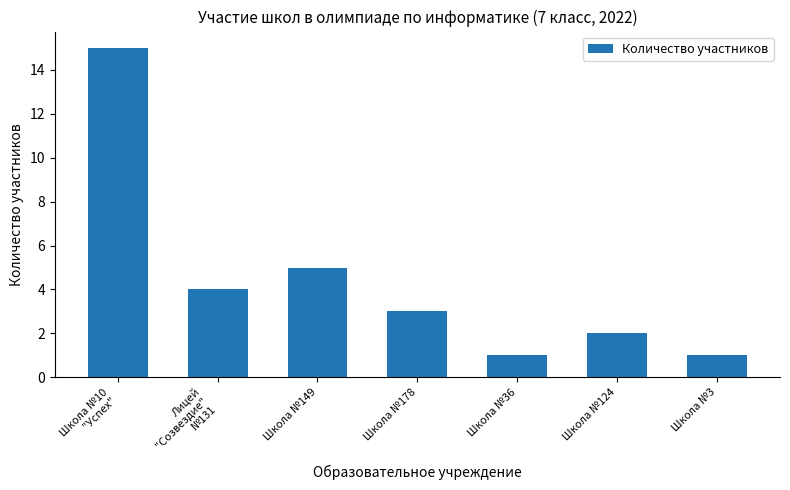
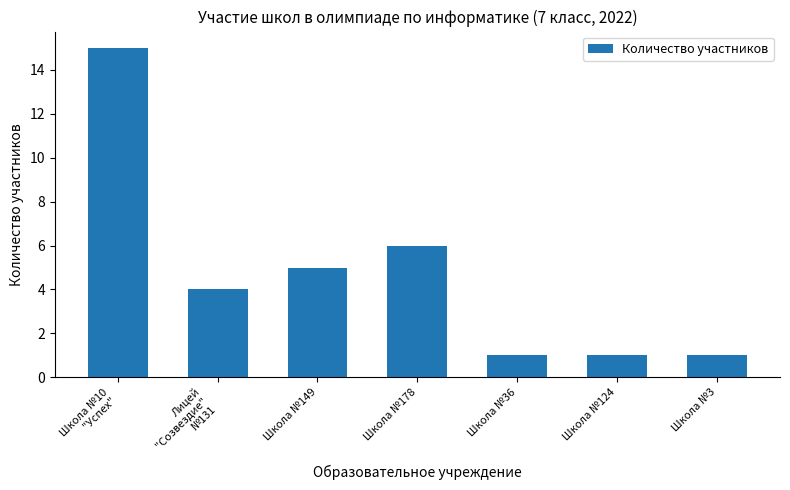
  {
    "Школа №10 \"Успех\"": 15,
    "Лицей \"Созвездие\" №131": 4,
    "Школа №149": 5,
-   "Школа №178": 3,
+   "Школа №178": 6,
    "Школа №36": 1,
-   "Школа №124": 2,
+   "Школа №124": 1,
    "Школа №3": 1
  }
